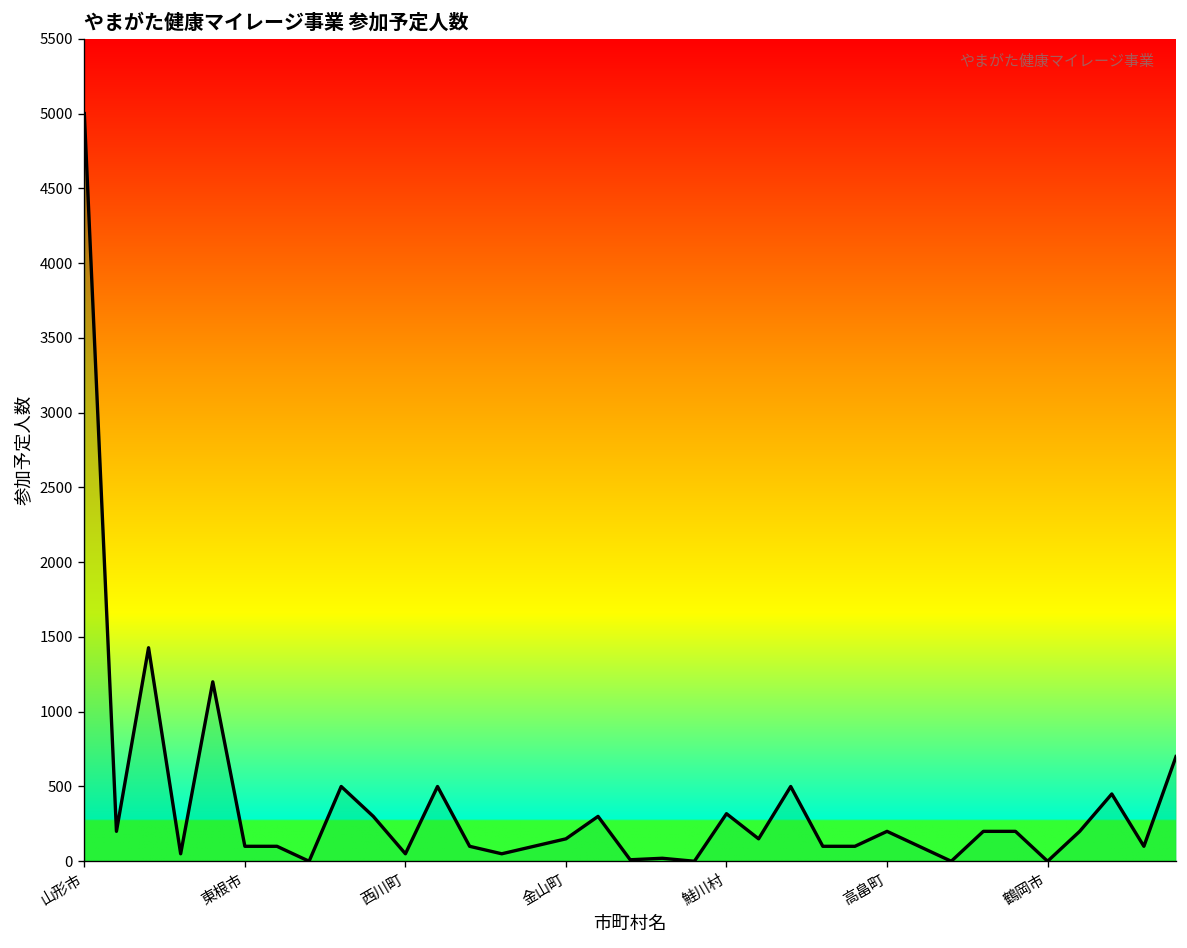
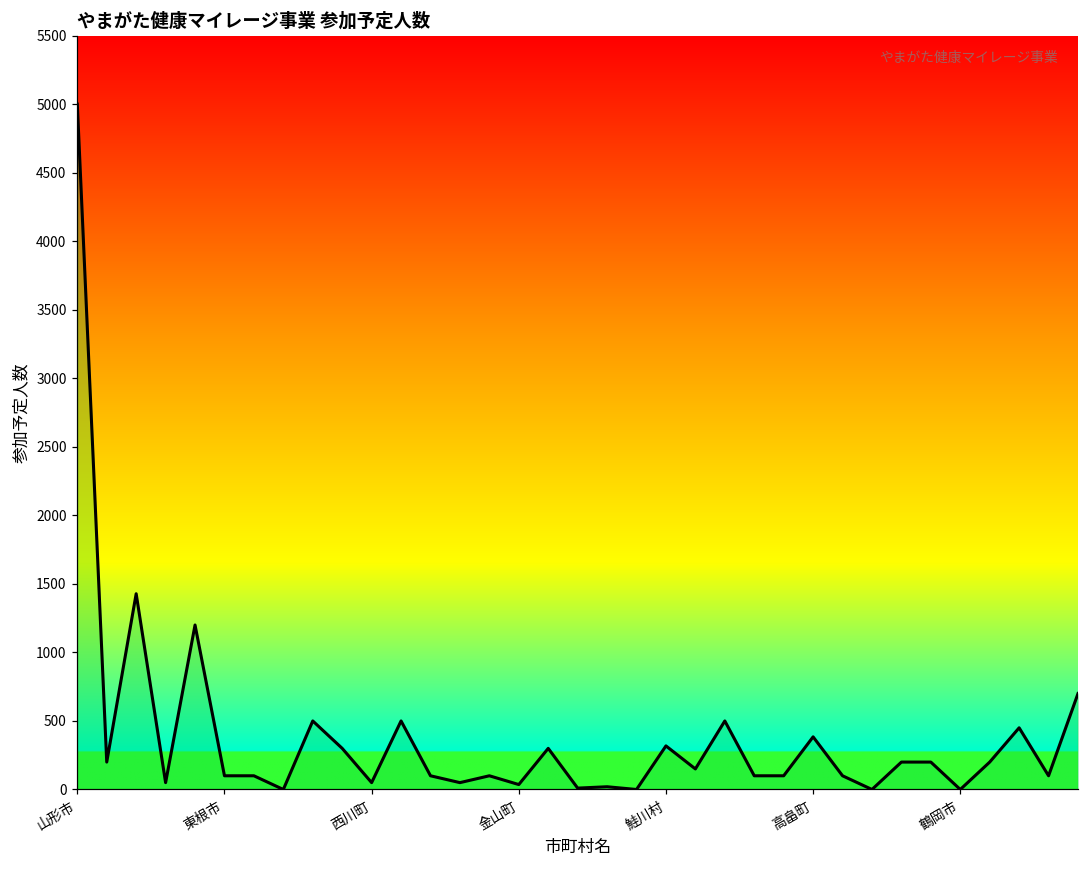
  {
    "山形市": 5000,
    "東根市": 100,
    "西川町": 50,
-   "金山町": 150,
+   "金山町": 40,
    "鮭川村": 320,
-   "高畠町": 200,
+   "高畠町": 380,
    "鶴岡市": 0
  }
